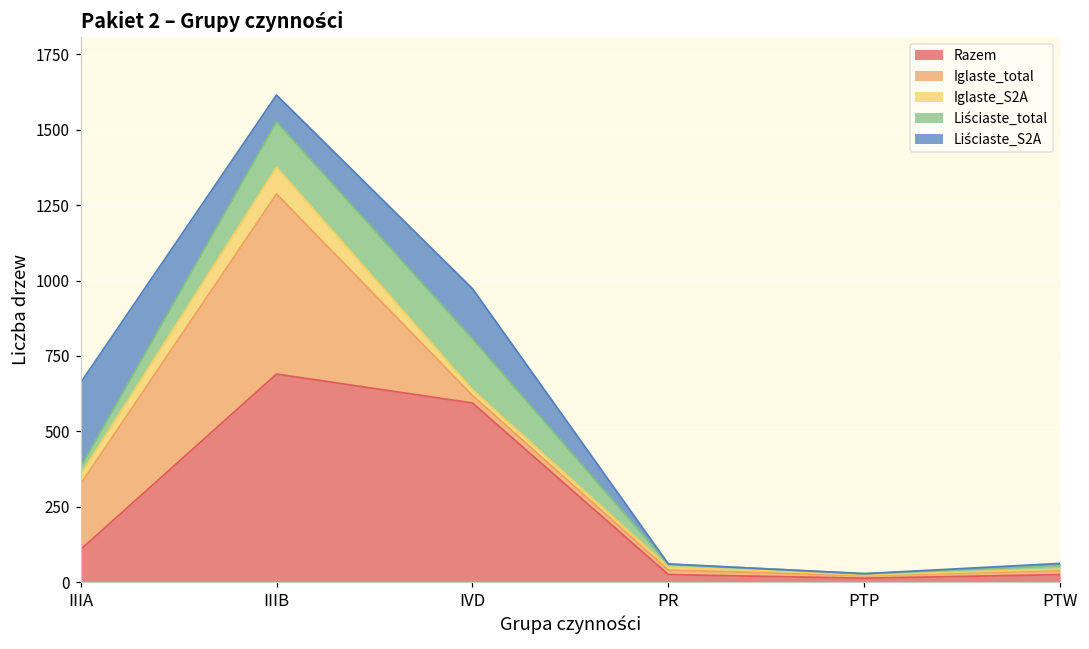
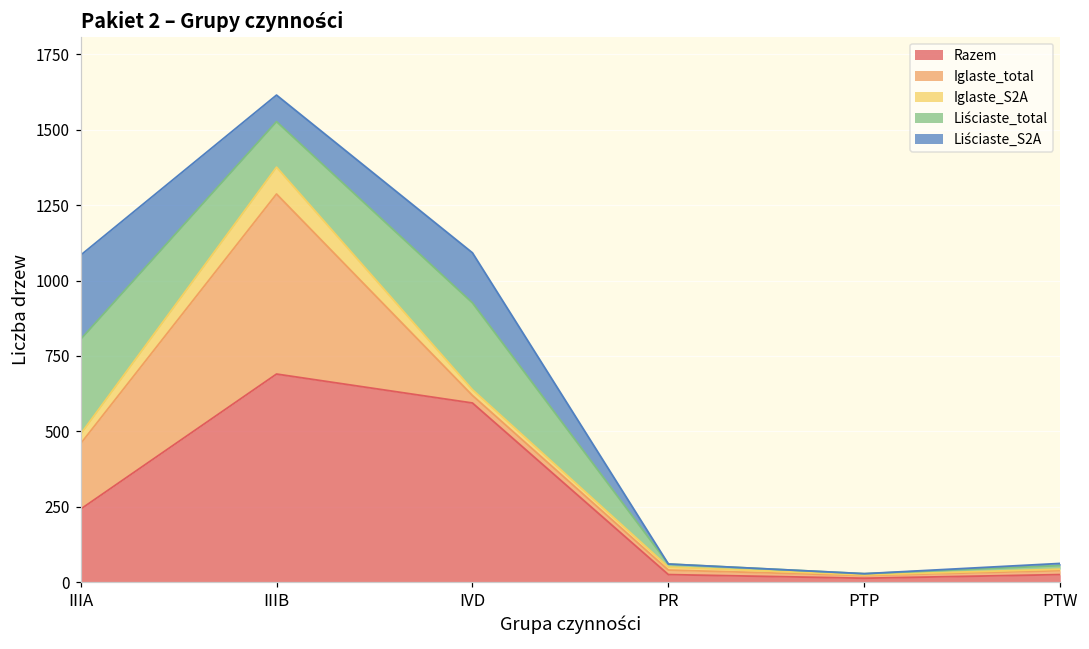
  {
    "Razem": {
-     "IIIA": 110,
+     "IIIA": 240,
      "IIIB": 690,
      "IVD": 590,
      "PR": 30,
      "PTW": 30
    },
    "Liściaste_total": {
-     "IIIA": 30,
+     "IIIA": 310,
      "IIIB": 150,
-     "IVD": 170
+     "IVD": 290
    },
    "Liściaste_S2A": {
      "IIIA": 280,
      "IIIB": 90,
      "IVD": 170
    }
  }
